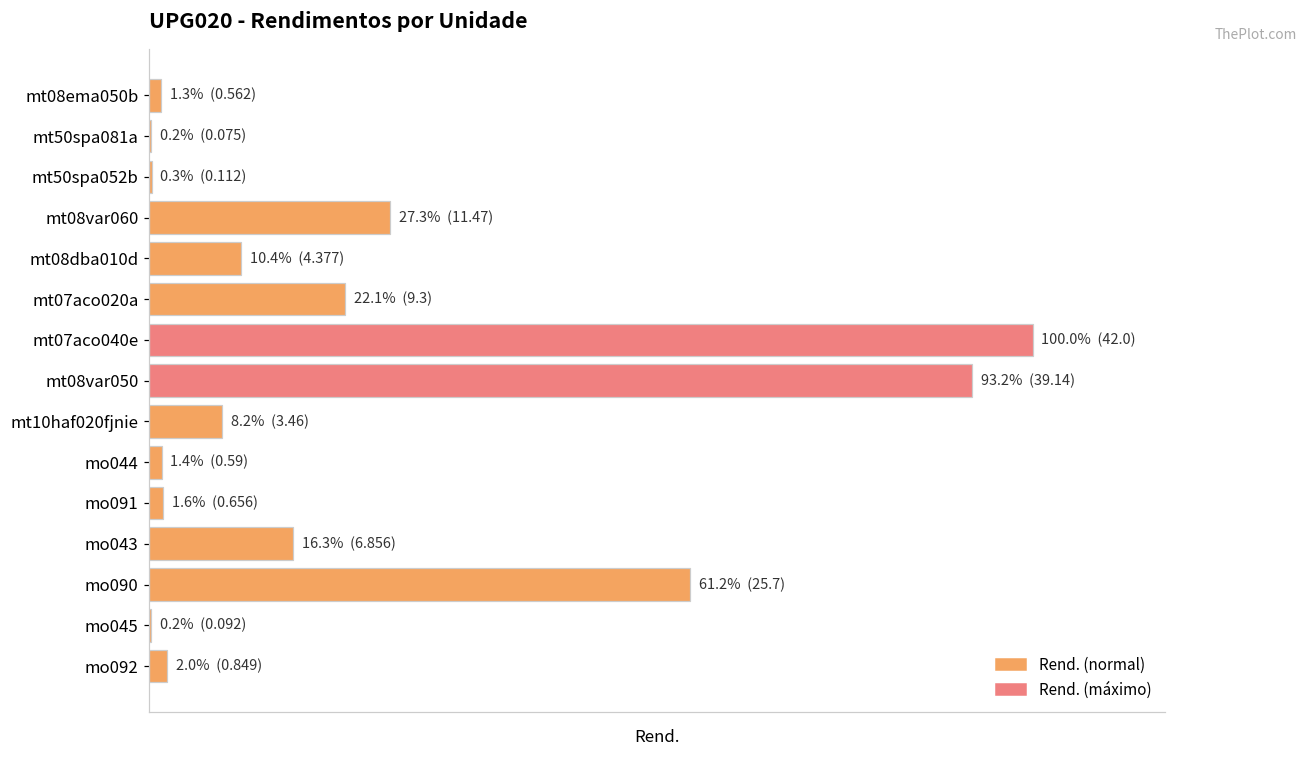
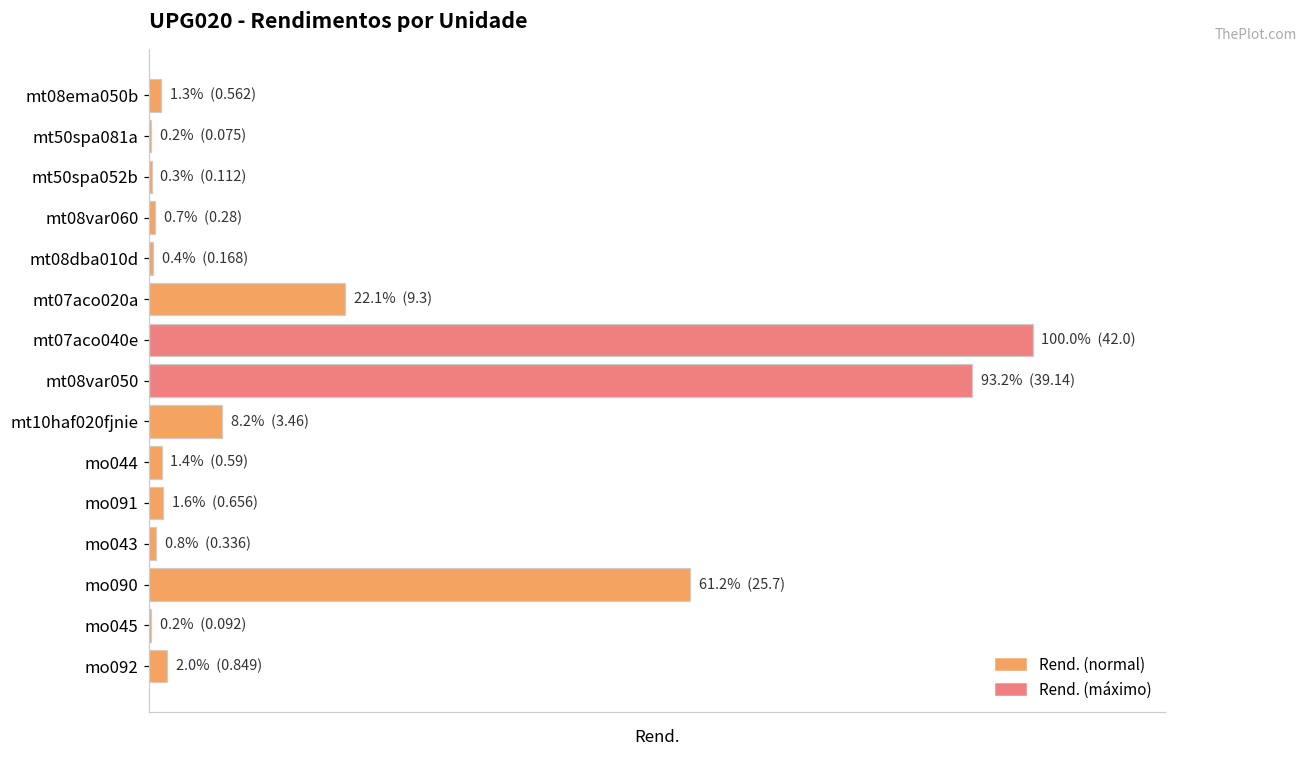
  {
    "mt08ema050b": "1.3%",
    "mt50spa081a": "0.2%",
    "mt50spa052b": "0.3%",
-   "mt08var060": "27.3% (11.47)",
-   "mt08dba010d": "10.4% (4.377)",
+   "mt08var060": "0.7% (0.28)",
+   "mt08dba010d": "0.4% (0.168)",
    "mt07aco020a": "22.1%",
    "mt07aco040e": "100.0%",
    "mt08var050": "93.2%",
    "mt10haf020fjnie": "8.2%",
    "mo044": "1.4%",
    "mo091": "1.6%",
-   "mo043": "16.3% (6.856)",
+   "mo043": "0.8% (0.336)",
    "mo090": "61.2%",
    "mo045": "0.2%",
    "mo092": "2.0%"
  }
